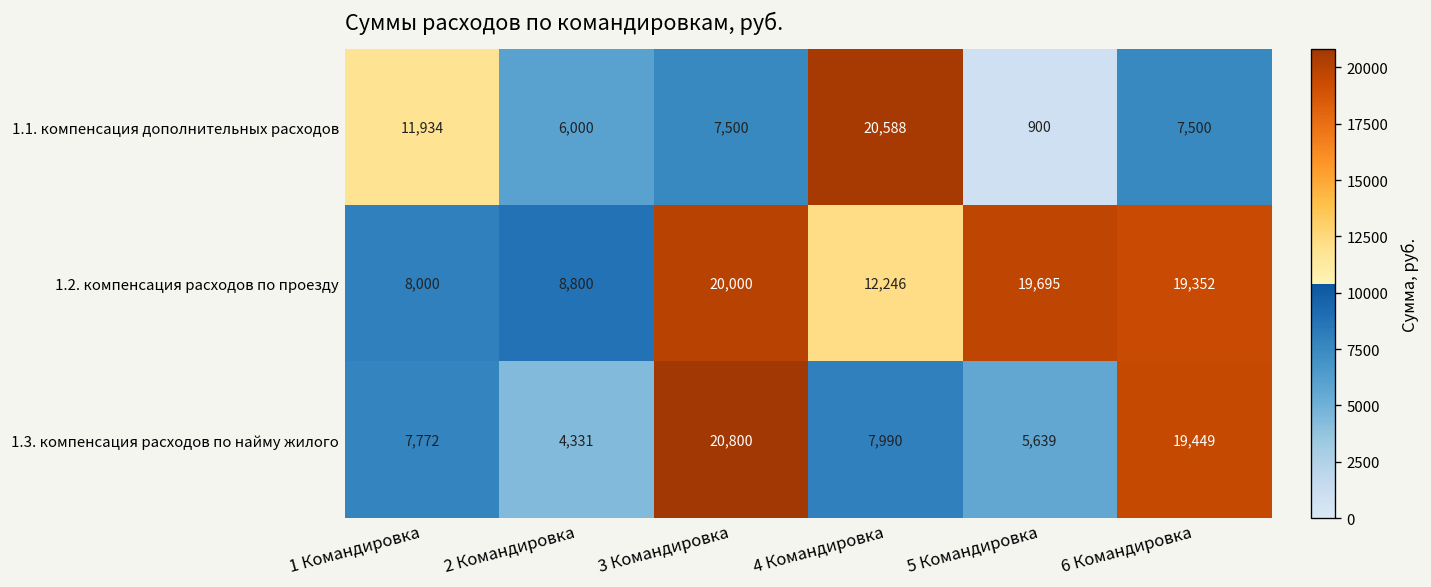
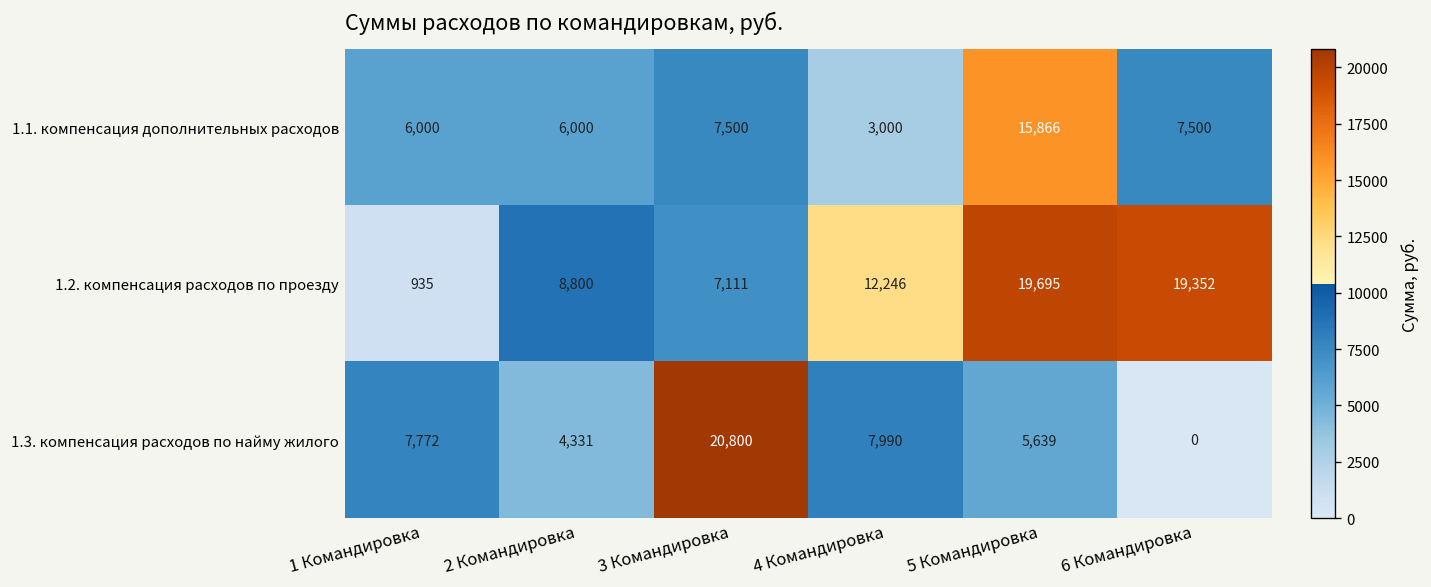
  {
    "1.1. компенсация дополнительных расходов": {
-     "1 Командировка": "11,934",
+     "1 Командировка": "6,000",
      "2 Командировка": "6,000",
      "3 Командировка": "7,500",
-     "4 Командировка": "20,588",
-     "5 Командировка": "900",
+     "4 Командировка": "3,000",
+     "5 Командировка": "15,866",
      "6 Командировка": "7,500"
    },
    "1.2. компенсация расходов по проезду": {
-     "1 Командировка": "8,000",
+     "1 Командировка": "935",
      "2 Командировка": "8,800",
-     "3 Командировка": "20,000",
+     "3 Командировка": "7,111",
      "4 Командировка": "12,246",
      "5 Командировка": "19,695",
      "6 Командировка": "19,352"
    },
    "1.3. компенсация расходов по найму жилого": {
      "1 Командировка": "7,772",
      "2 Командировка": "4,331",
      "3 Командировка": "20,800",
      "4 Командировка": "7,990",
      "5 Командировка": "5,639",
-     "6 Командировка": "19,449"
+     "6 Командировка": "0"
    }
  }
